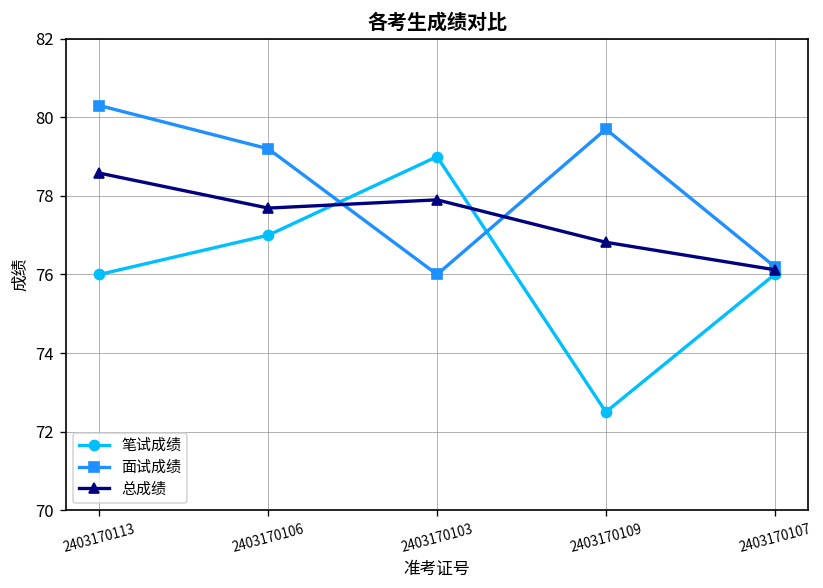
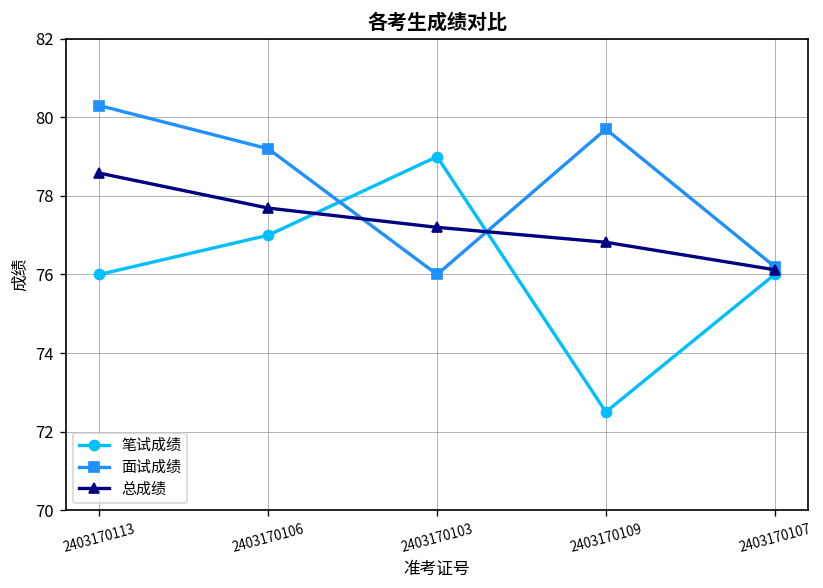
  {
    "总成绩": {
      "2403170113": 78.6,
      "2403170106": 77.7,
-     "2403170103": 77.9,
+     "2403170103": 77.2,
      "2403170109": 76.8,
      "2403170107": 76.1
    }
  }
